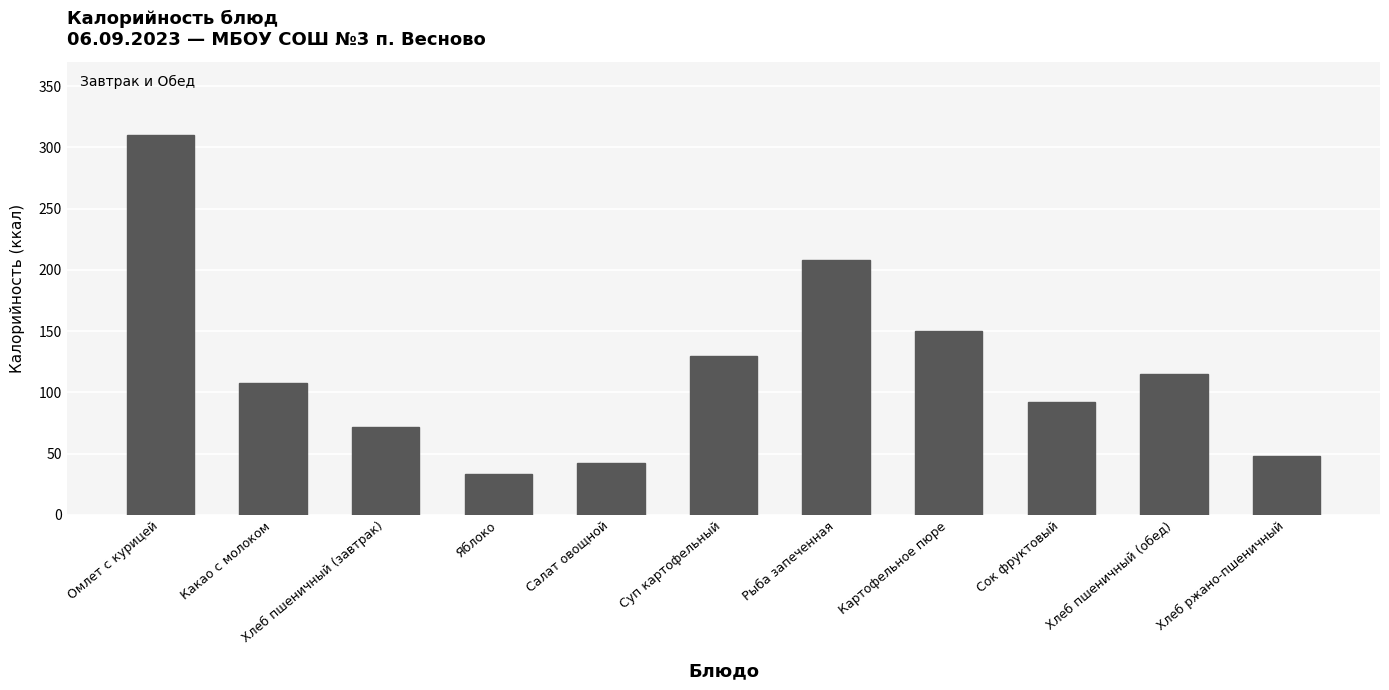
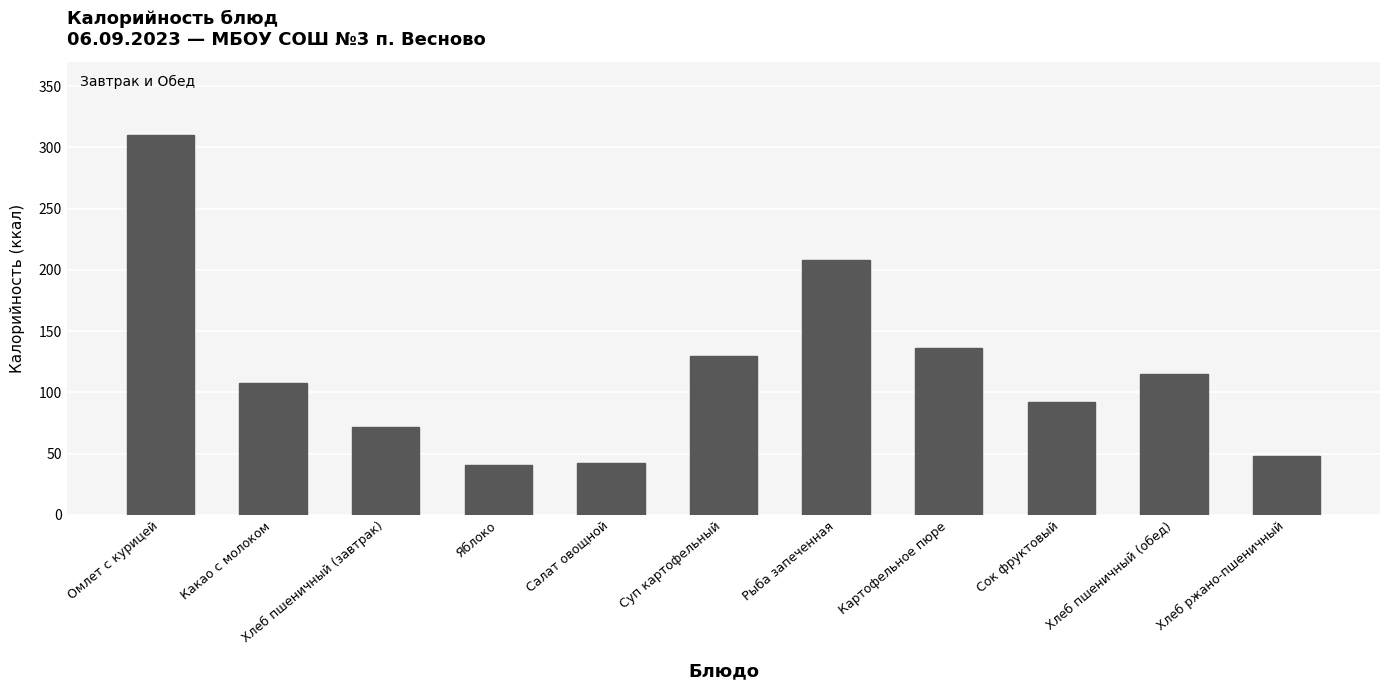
  {
    "Омлет с курицей": 310,
    "Какао с молоком": 108,
    "Хлеб пшеничный (завтрак)": 72,
-   "Яблоко": 33,
+   "Яблоко": 41,
    "Салат овощной": 42,
    "Суп картофельный": 130,
    "Рыба запеченная": 208,
-   "Картофельное пюре": 150,
+   "Картофельное пюре": 136,
    "Сок фруктовый": 92,
    "Хлеб пшеничный (обед)": 115,
    "Хлеб ржано-пшеничный": 48
  }
